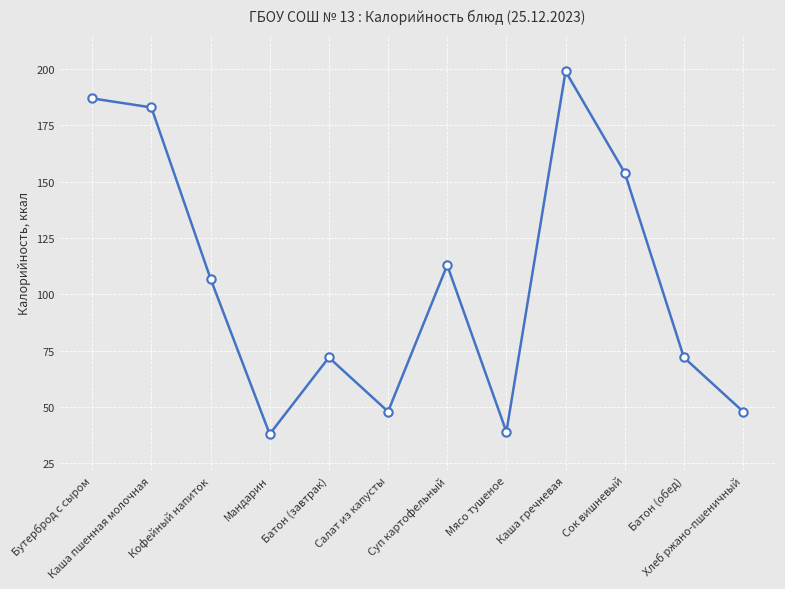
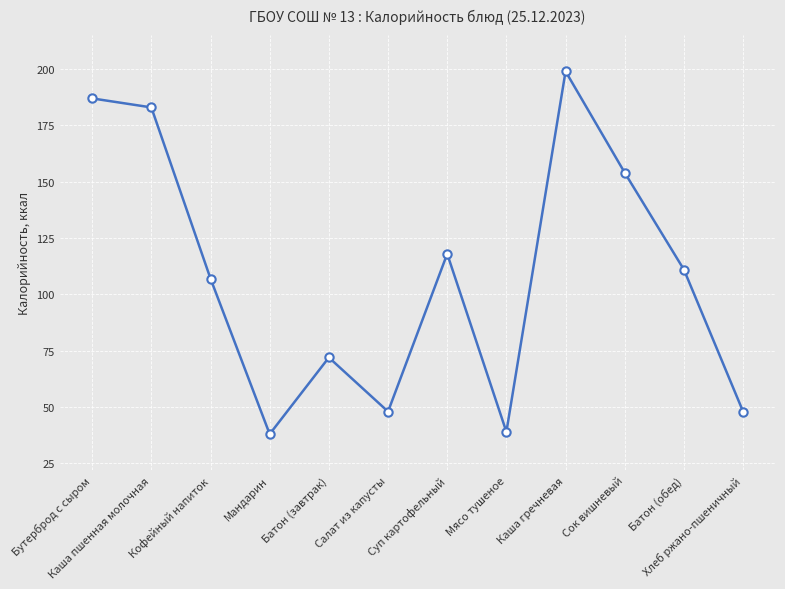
  {
    "Бутерброд с сыром": 187,
    "Каша пшенная молочная": 183,
    "Кофейный напиток": 107,
    "Мандарин": 38,
    "Батон (завтрак)": 72,
    "Салат из капусты": 48,
-   "Суп картофельный": 113,
+   "Суп картофельный": 118,
    "Мясо тушеное": 39,
    "Каша гречневая": 199,
    "Сок вишневый": 154,
-   "Батон (обед)": 72,
+   "Батон (обед)": 111,
    "Хлеб ржано-пшеничный": 48
  }
